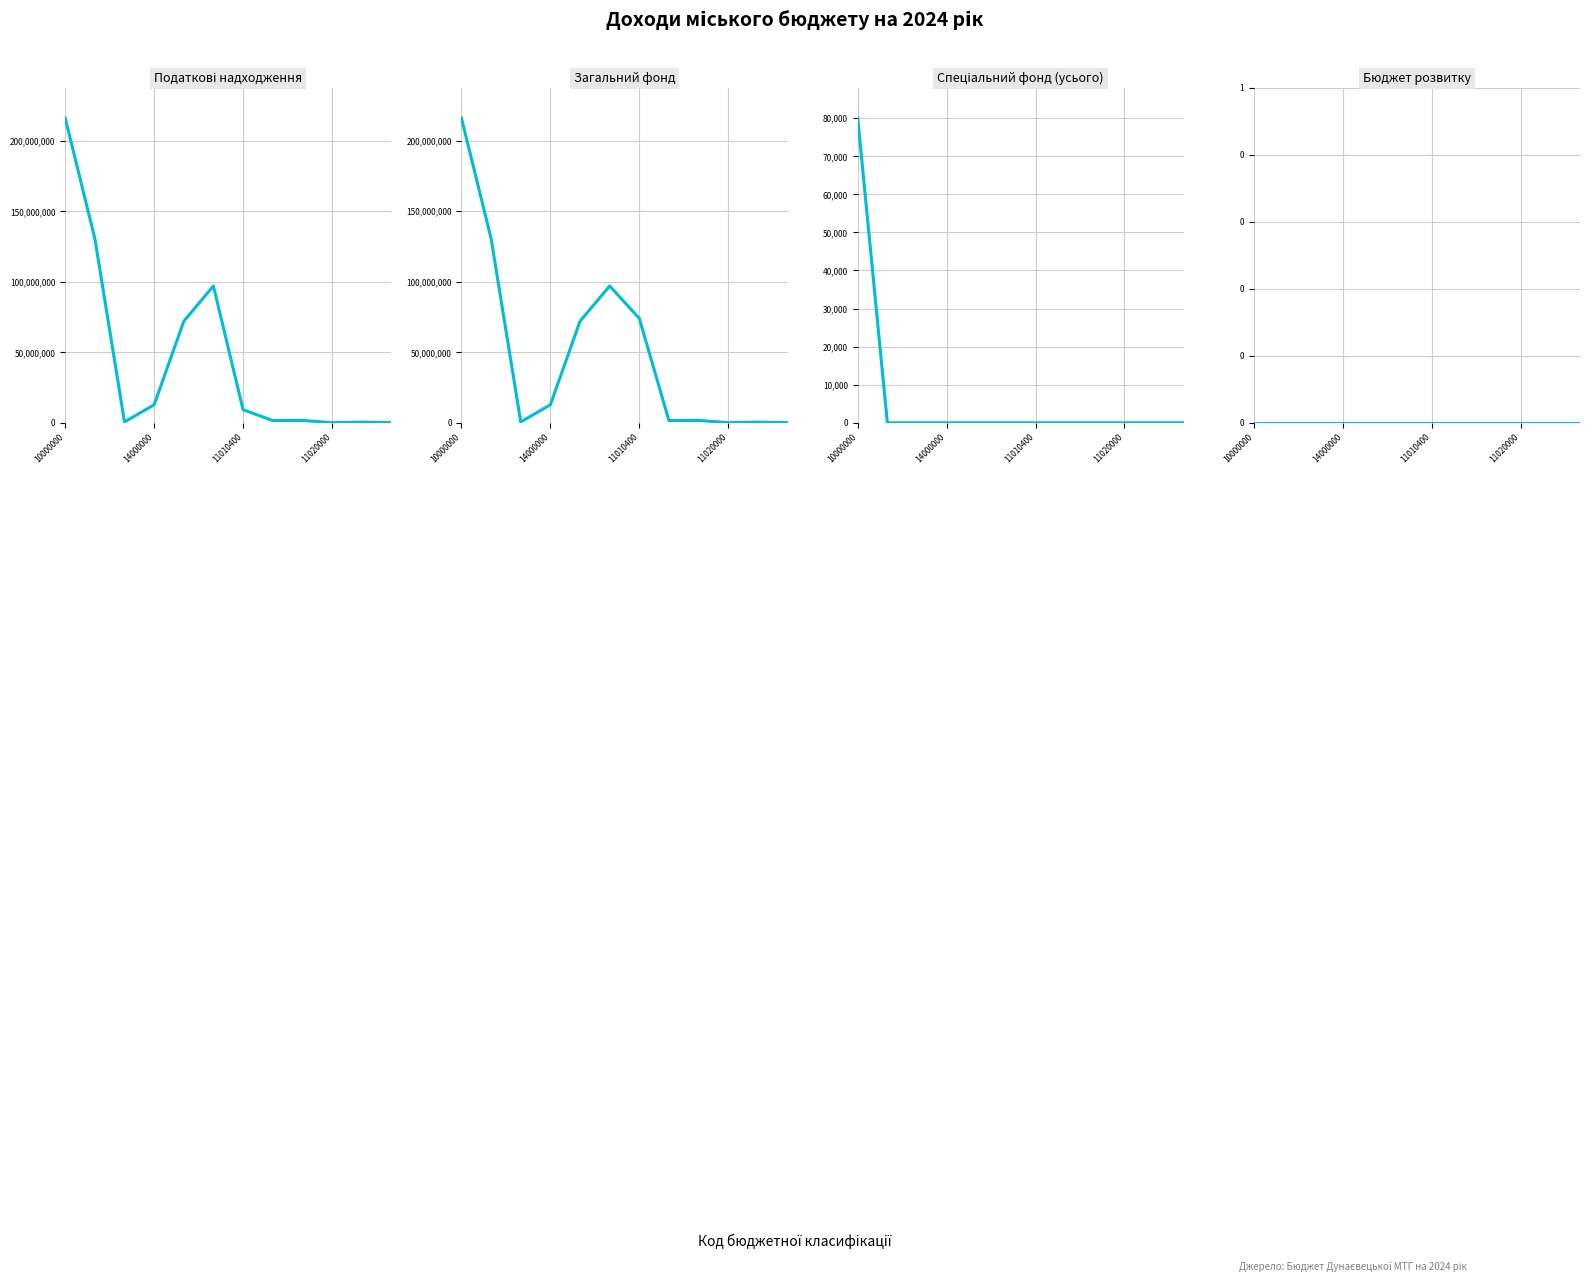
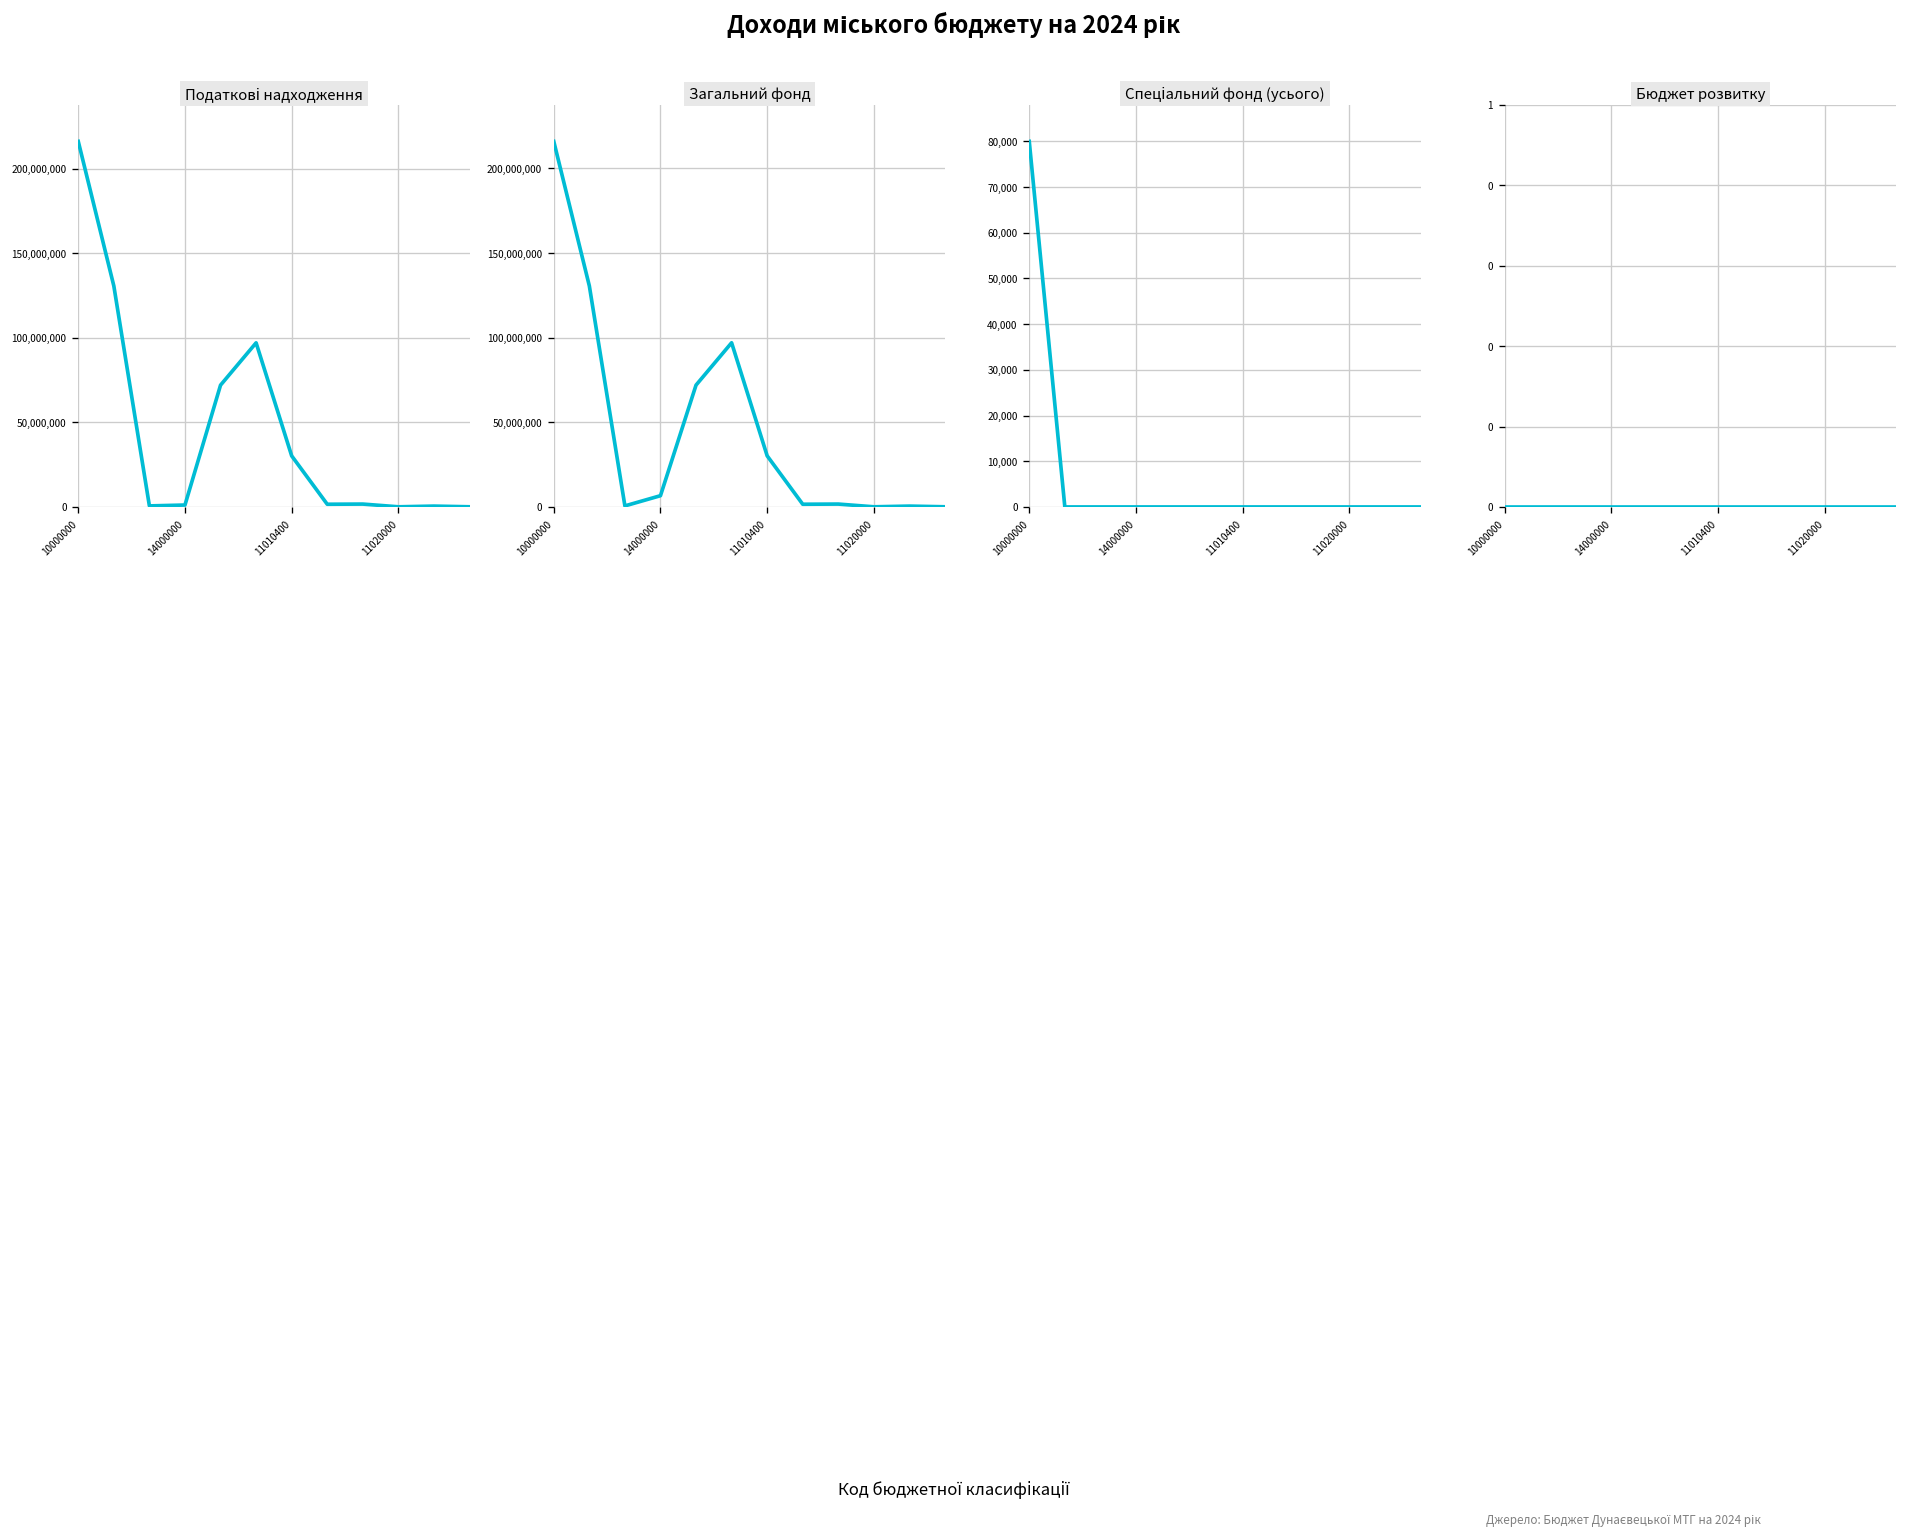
  {
    "Податкові надходження": {
      "10000000": "216,000,000",
-     "14000000": "13,000,000",
-     "11010400": "9,000,000",
+     "14000000": "1,000,000",
+     "11010400": "30,000,000",
      "11020000": "0"
    },
    "Загальний фонд": {
      "10000000": "216,000,000",
-     "14000000": "13,000,000",
-     "11010400": "74,000,000",
+     "14000000": "7,000,000",
+     "11010400": "30,000,000",
      "11020000": "0"
    },
    "Спеціальний фонд (усього)": {
      "10000000": "80,000",
      "14000000": "0",
      "11010400": "0",
      "11020000": "0"
    }
  }
